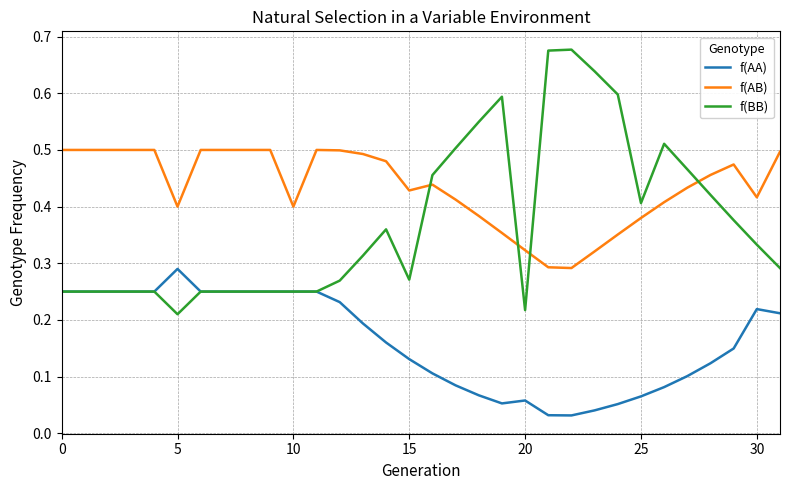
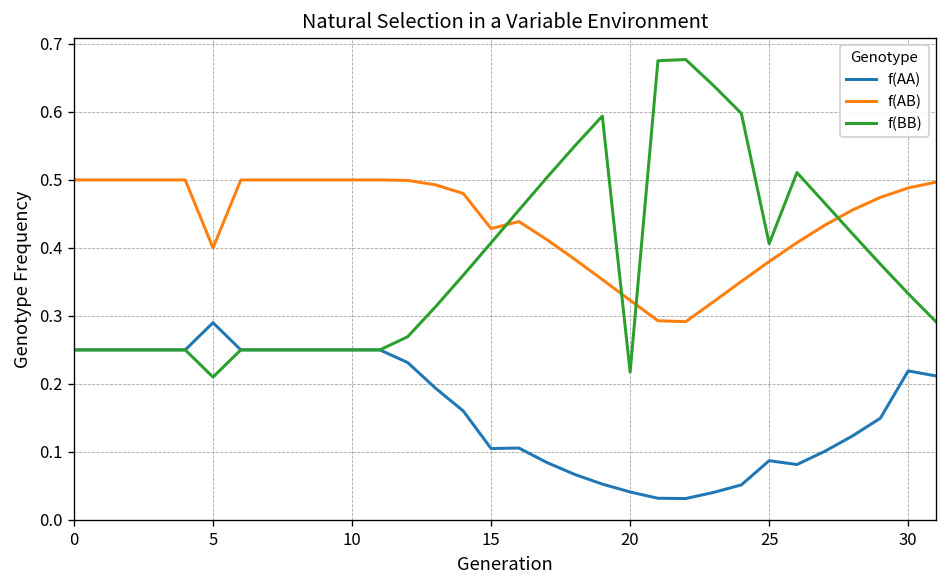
  {
    "f(AA)": {
      "5": 0.29,
-     "15": 0.13,
-     "20": 0.06,
-     "25": 0.07,
+     "15": 0.10,
+     "20": 0.04,
+     "25": 0.09,
      "30": 0.22
    },
    "f(AB)": {
      "0": 0.50,
      "5": 0.40,
-     "10": 0.4,
+     "10": 0.5,
      "15": 0.43,
      "20": 0.32,
      "25": 0.38,
-     "30": 0.42
+     "30": 0.49
    },
    "f(BB)": {
      "5": 0.21,
-     "15": 0.27,
+     "15": 0.41,
      "20": 0.22,
      "25": 0.41,
      "30": 0.33
    }
  }
